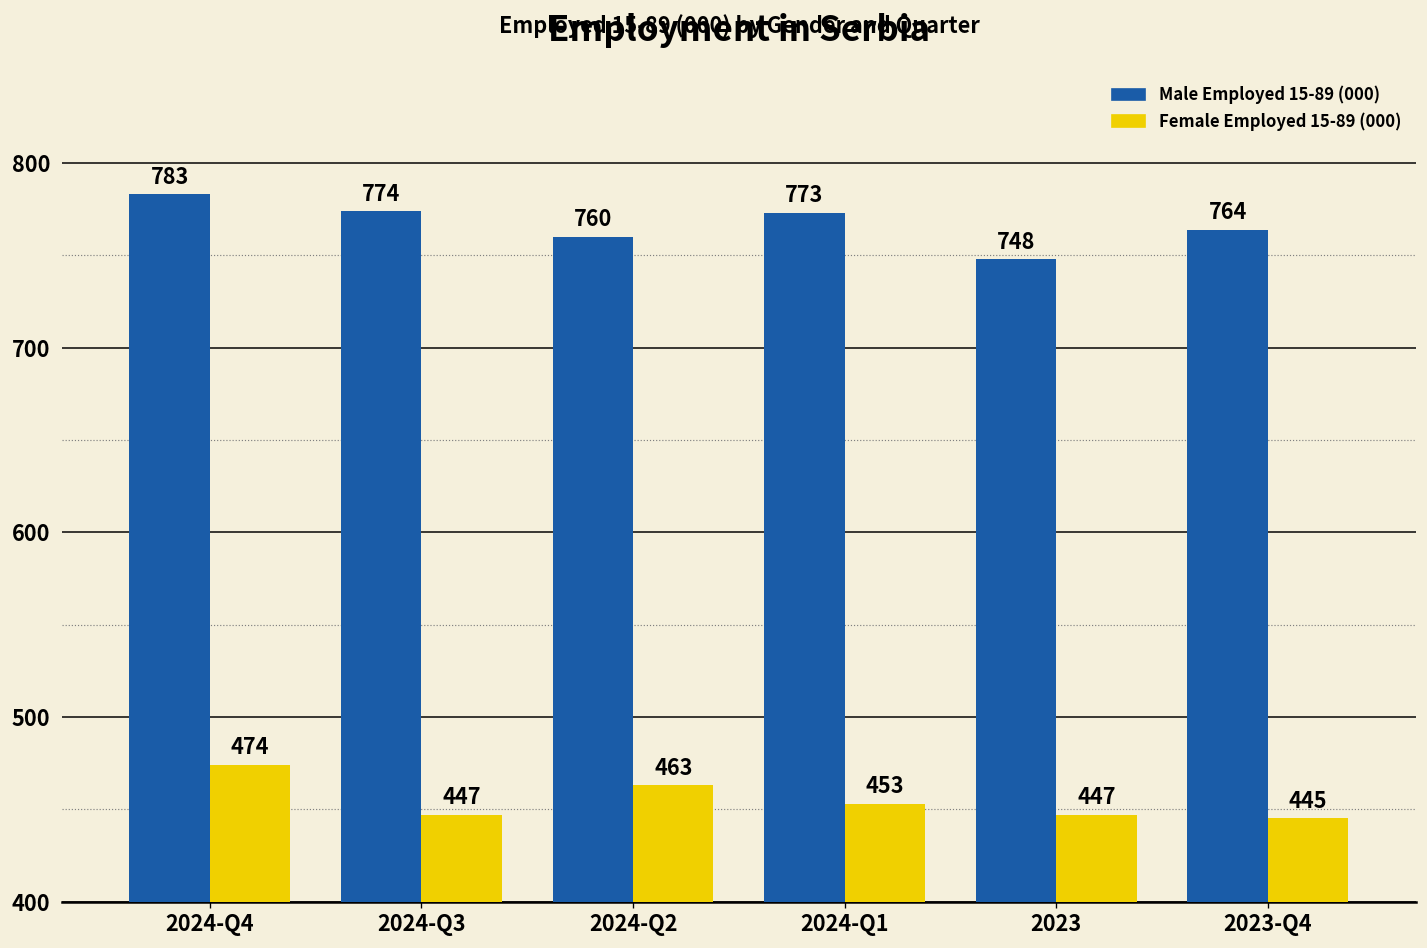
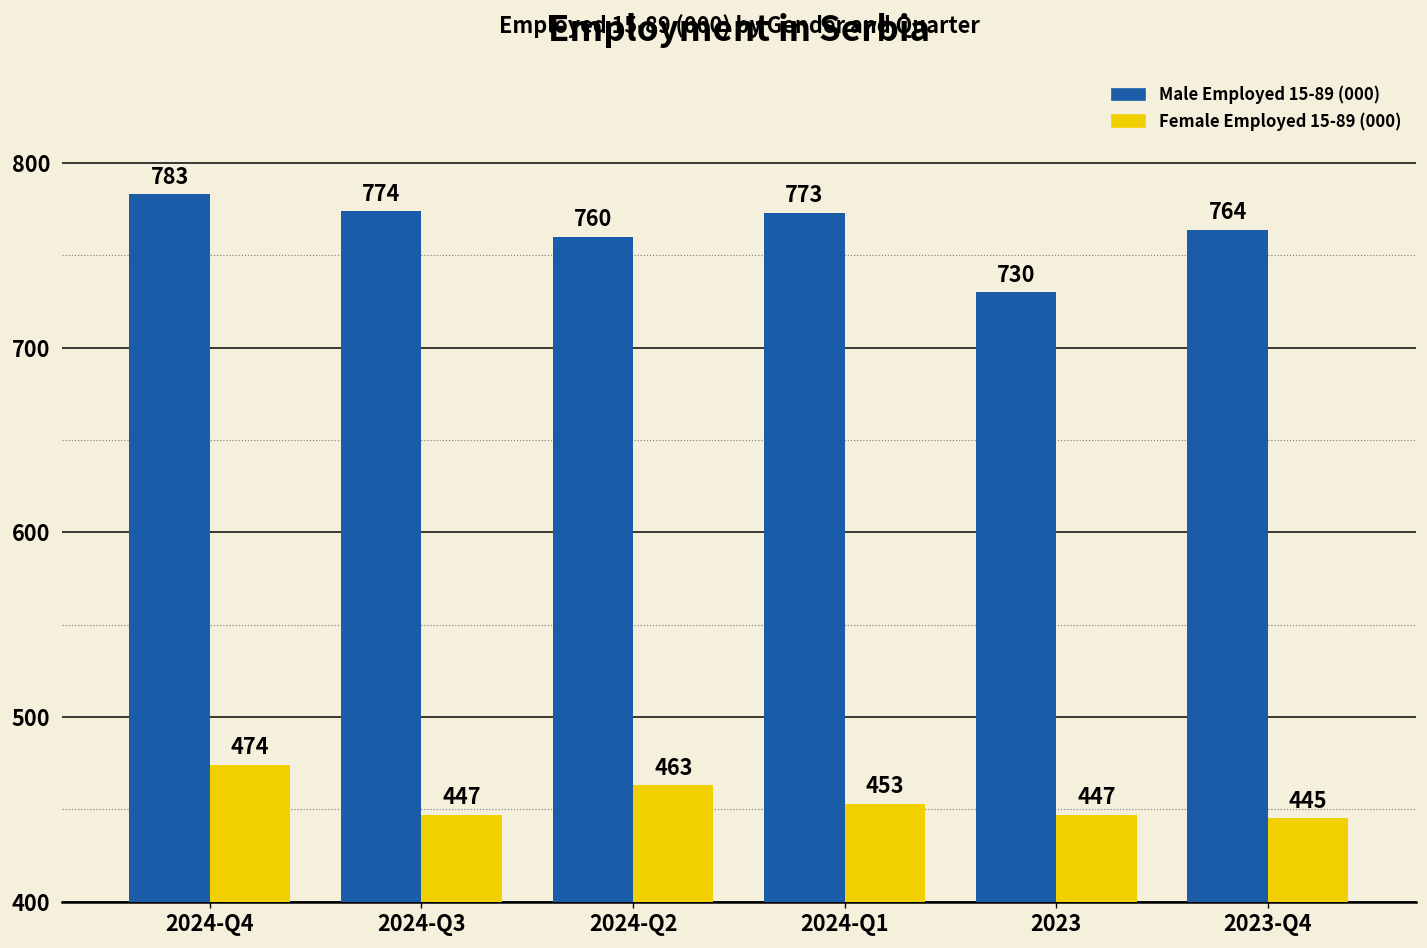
  {
    "Male Employed 15-89 (000)": {
      "2024-Q4": 783,
      "2024-Q3": 774,
      "2024-Q2": 760,
      "2024-Q1": 773,
-     "2023": 748,
+     "2023": 730,
      "2023-Q4": 764
    },
    "Female Employed 15-89 (000)": {
      "2024-Q4": 474,
      "2024-Q3": 447,
      "2024-Q2": 463,
      "2024-Q1": 453,
      "2023": 447,
      "2023-Q4": 445
    }
  }
